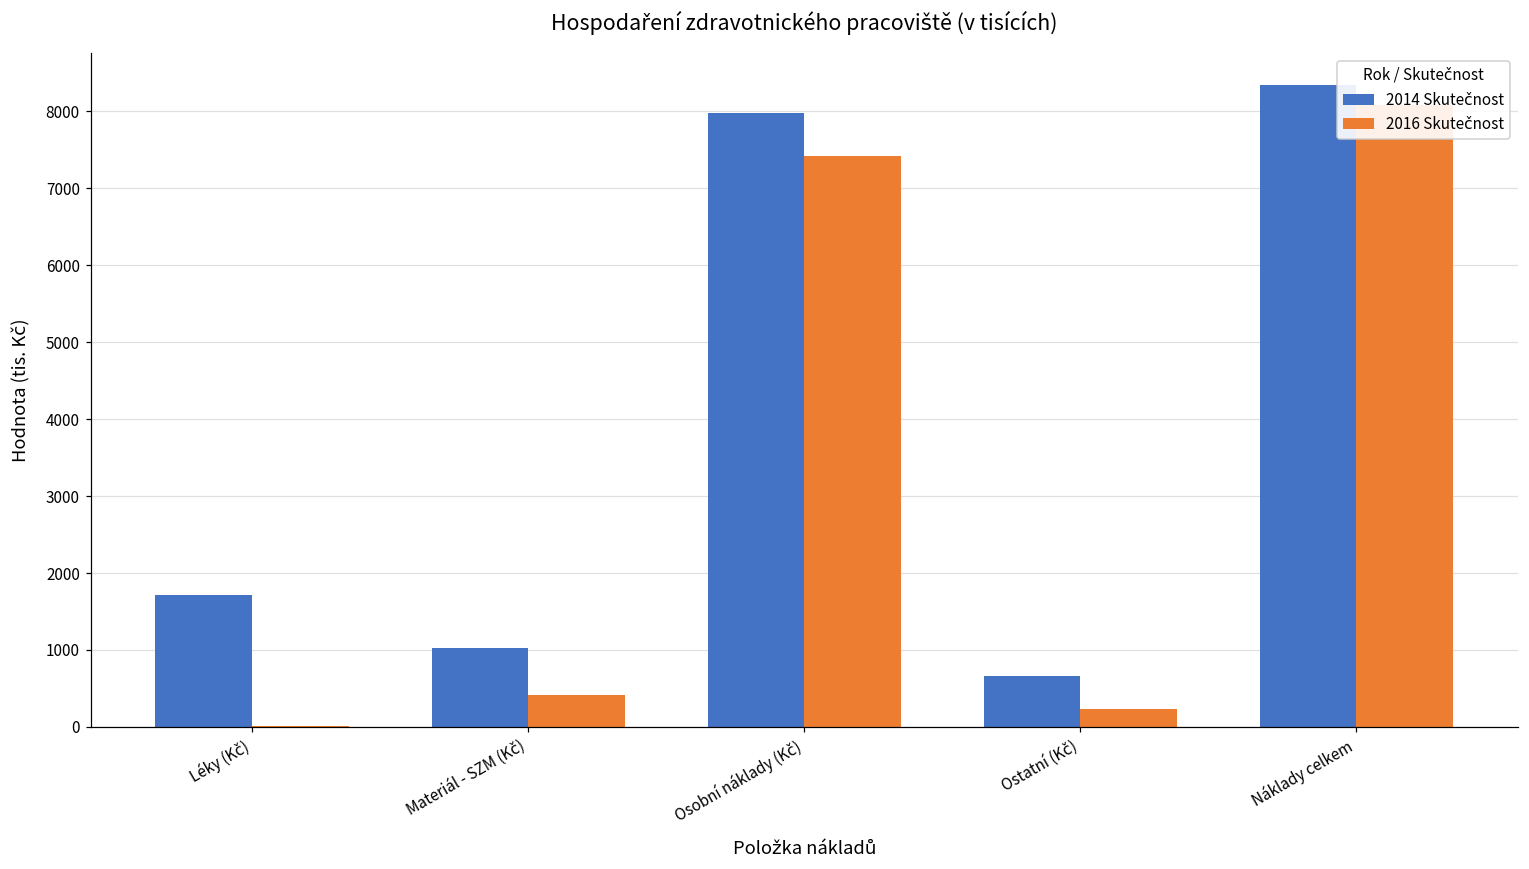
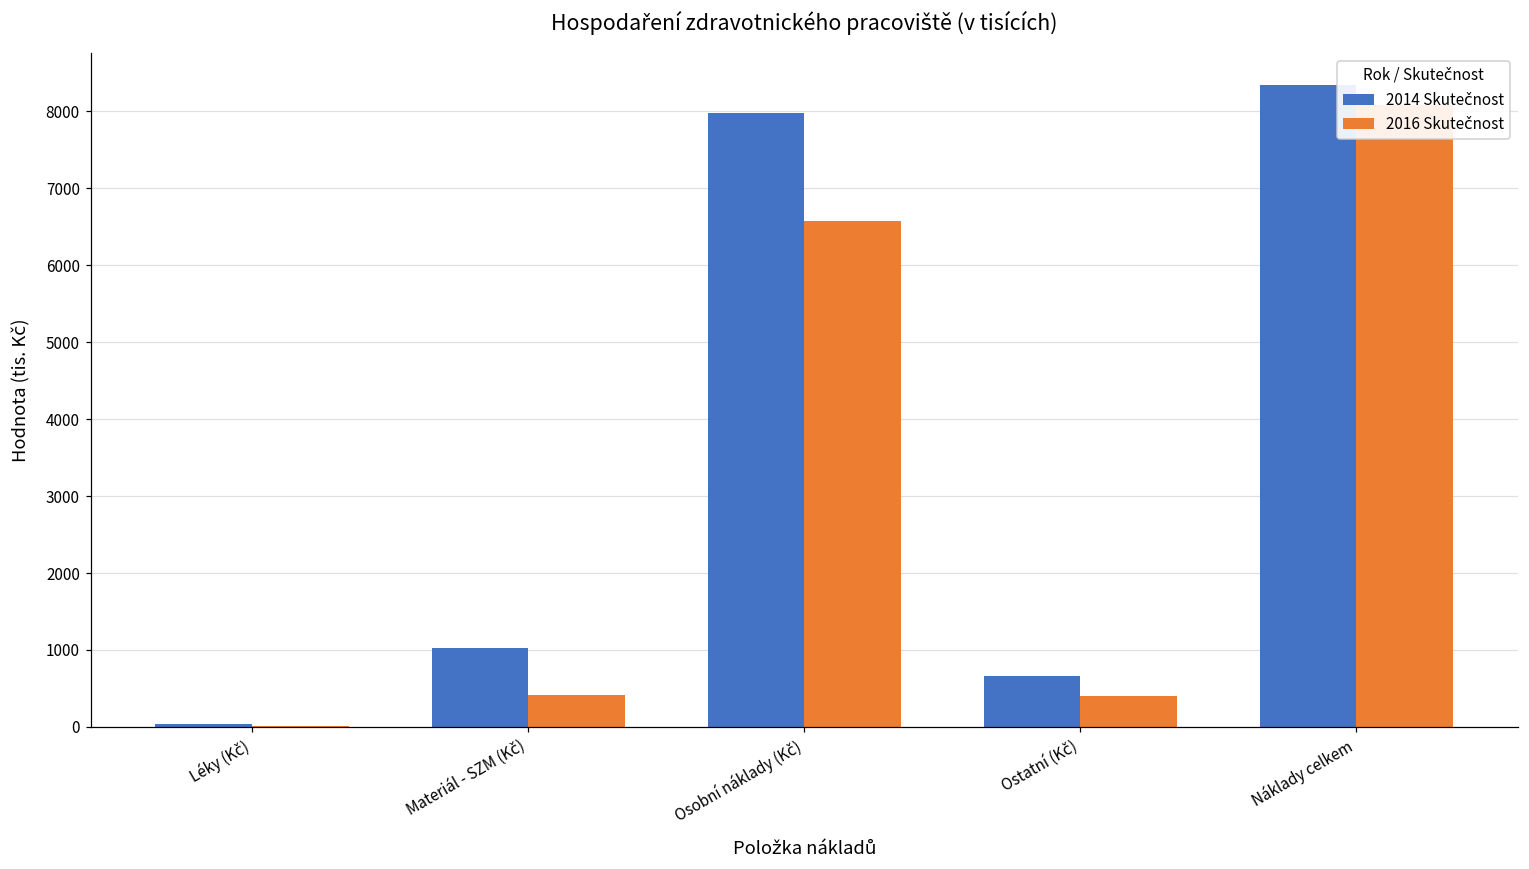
  {
    "2014 Skutečnost": {
-     "Léky (Kč)": 1700,
+     "Léky (Kč)": 0,
      "Materiál - SZM (Kč)": 1000,
      "Osobní náklady (Kč)": 8000,
      "Ostatní (Kč)": 700,
      "Náklady celkem": 8300
    },
    "2016 Skutečnost": {
      "Materiál - SZM (Kč)": 400,
-     "Osobní náklady (Kč)": 7400,
-     "Ostatní (Kč)": 200
+     "Osobní náklady (Kč)": 6600,
+     "Ostatní (Kč)": 400
    }
  }
